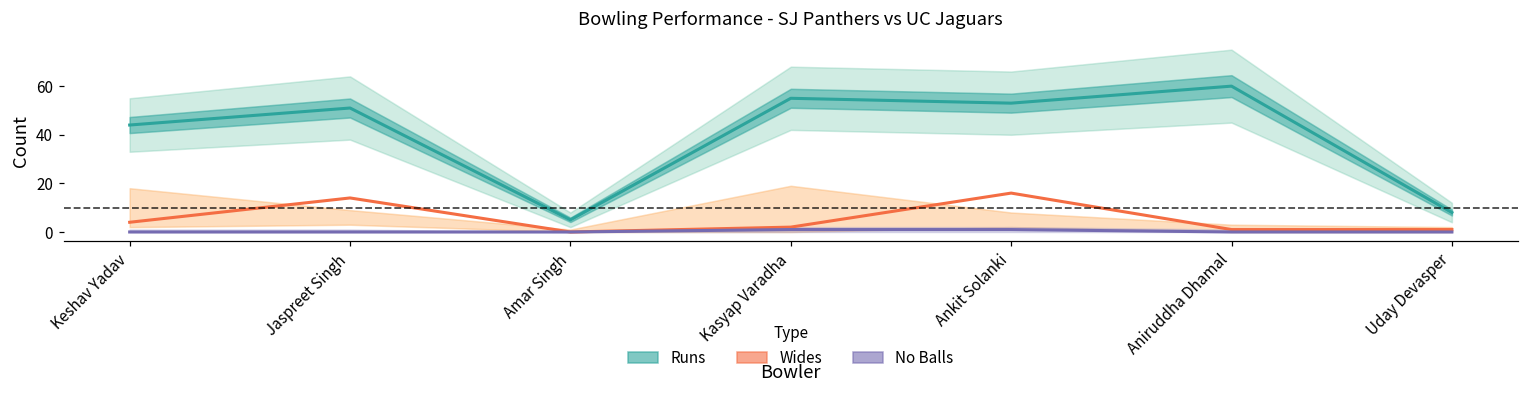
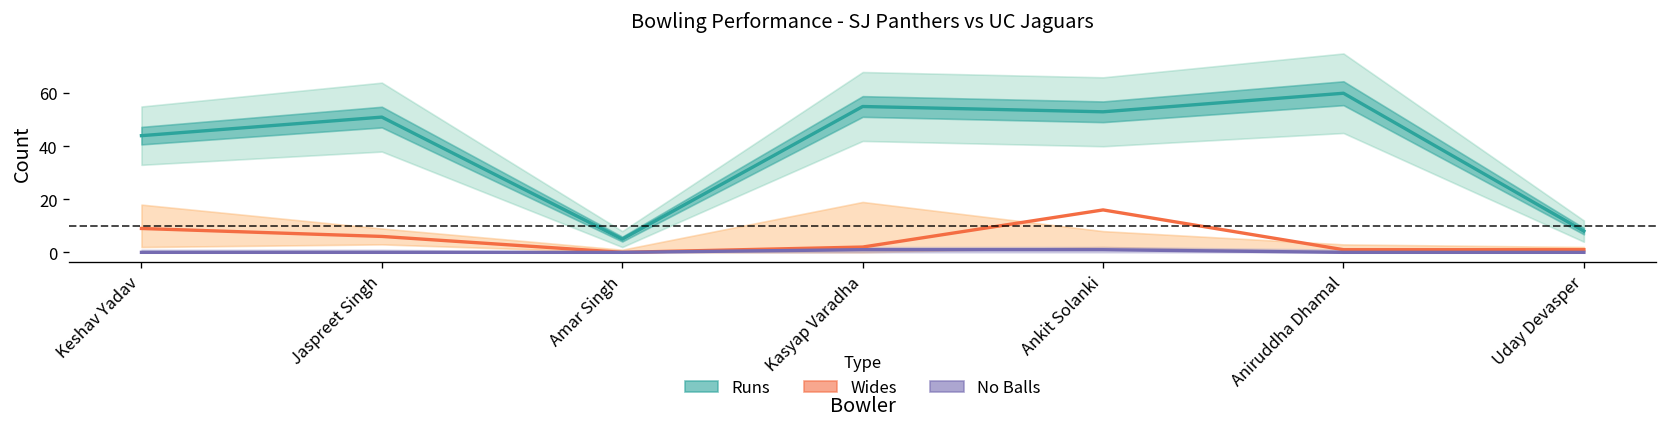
  {
    "Wides": {
-     "Keshav Yadav": 4,
-     "Jaspreet Singh": 14,
+     "Keshav Yadav": 9,
+     "Jaspreet Singh": 6,
      "Ankit Solanki": 16
    }
  }
